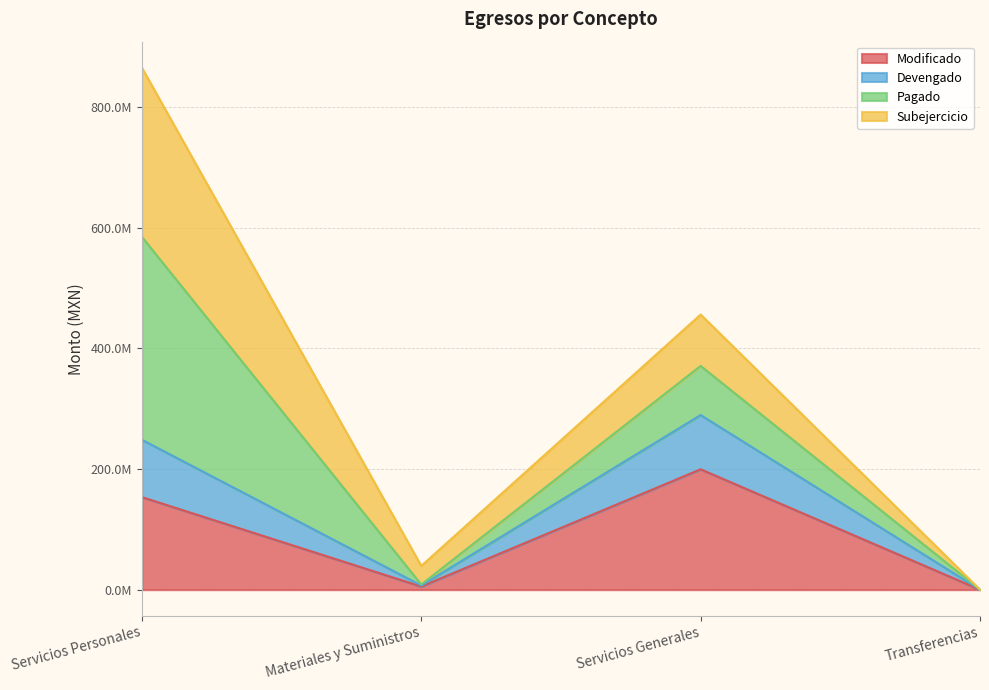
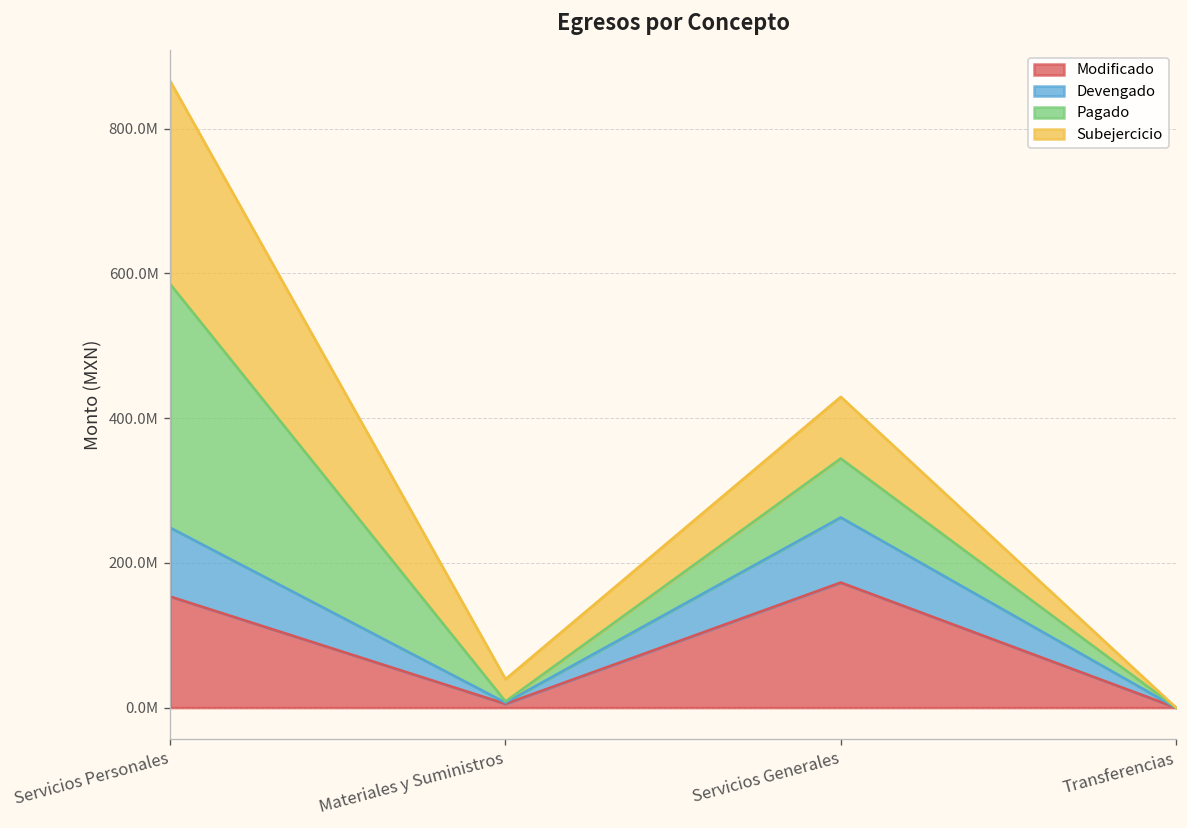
  {
    "Modificado": {
      "Servicios Personales": 150000000,
-     "Servicios Generales": 200000000
+     "Servicios Generales": 170000000
    },
    "Devengado": {
      "Servicios Personales": 100000000,
      "Servicios Generales": 90000000
    },
    "Pagado": {
      "Servicios Personales": 340000000,
      "Servicios Generales": 80000000
    },
    "Subejercicio": {
      "Servicios Personales": 280000000,
      "Materiales y Suministros": 30000000,
      "Servicios Generales": 90000000
    }
  }
